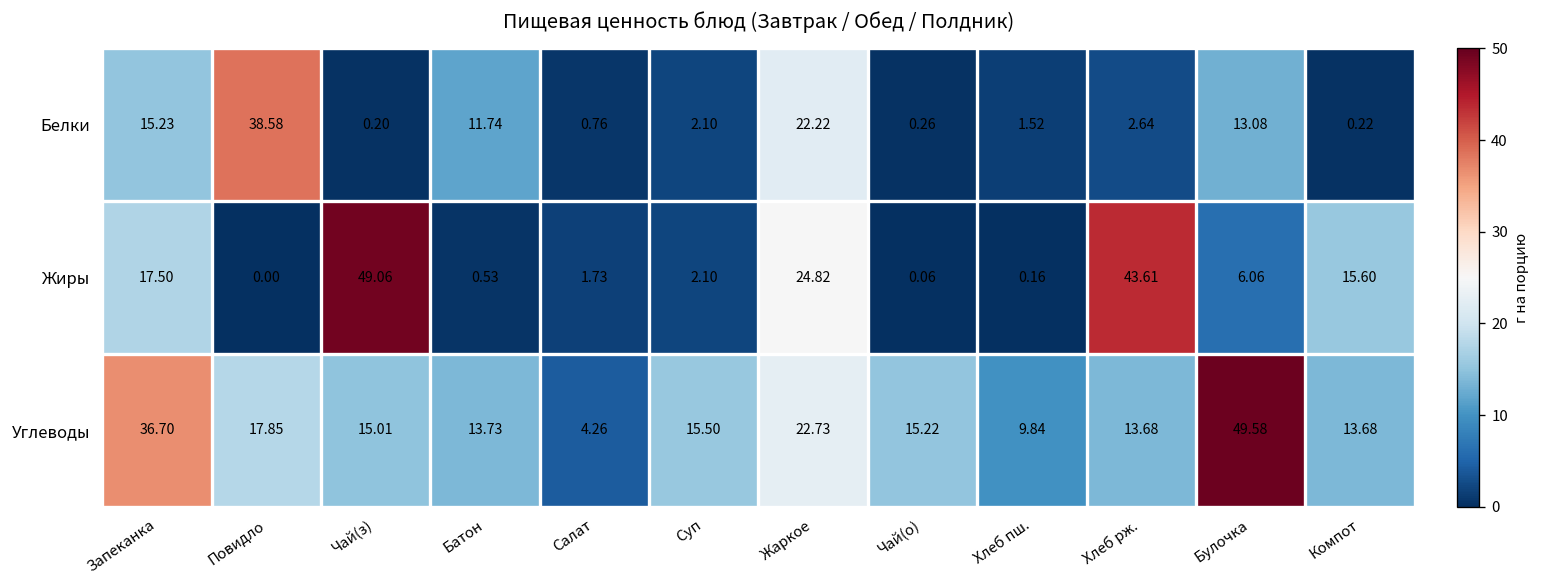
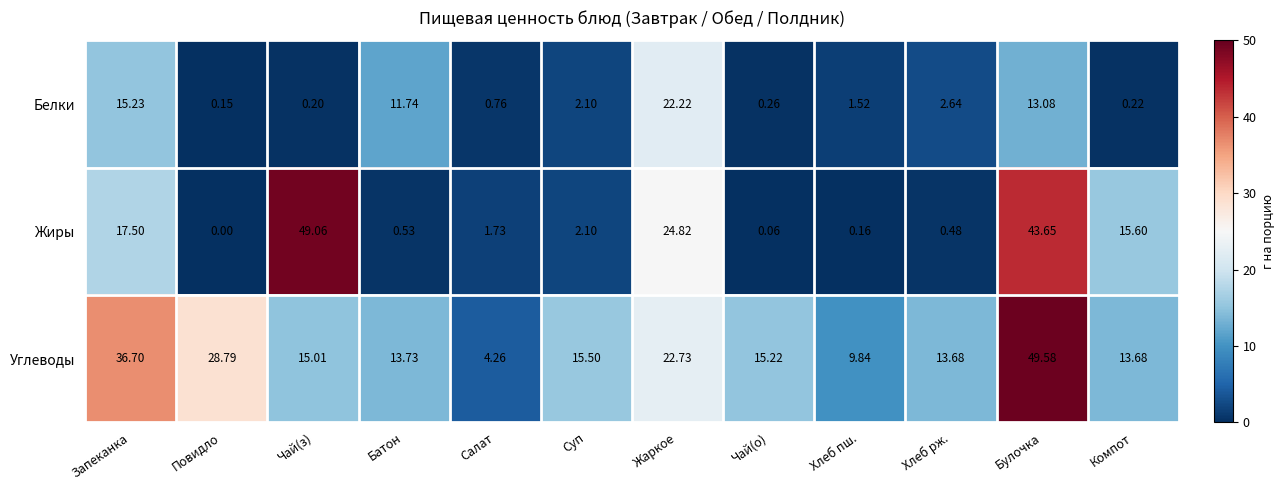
  {
    "Белки": {
      "Запеканка": 15.23,
-     "Повидло": 38.58,
+     "Повидло": 0.15,
      "Чай(з)": 0.20,
      "Батон": 11.74,
      "Салат": 0.76,
      "Суп": 2.10,
      "Жаркое": 22.22,
      "Чай(о)": 0.26,
      "Хлеб пш.": 1.52,
      "Хлеб рж.": 2.64,
      "Булочка": 13.08,
      "Компот": 0.22
    },
    "Жиры": {
      "Запеканка": 17.50,
      "Повидло": 0.00,
      "Чай(з)": 49.06,
      "Батон": 0.53,
      "Салат": 1.73,
      "Суп": 2.10,
      "Жаркое": 24.82,
      "Чай(о)": 0.06,
      "Хлеб пш.": 0.16,
-     "Хлеб рж.": 43.61,
-     "Булочка": 6.06,
+     "Хлеб рж.": 0.48,
+     "Булочка": 43.65,
      "Компот": 15.60
    },
    "Углеводы": {
      "Запеканка": 36.70,
-     "Повидло": 17.85,
+     "Повидло": 28.79,
      "Чай(з)": 15.01,
      "Батон": 13.73,
      "Салат": 4.26,
      "Суп": 15.50,
      "Жаркое": 22.73,
      "Чай(о)": 15.22,
      "Хлеб пш.": 9.84,
      "Хлеб рж.": 13.68,
      "Булочка": 49.58,
      "Компот": 13.68
    }
  }
